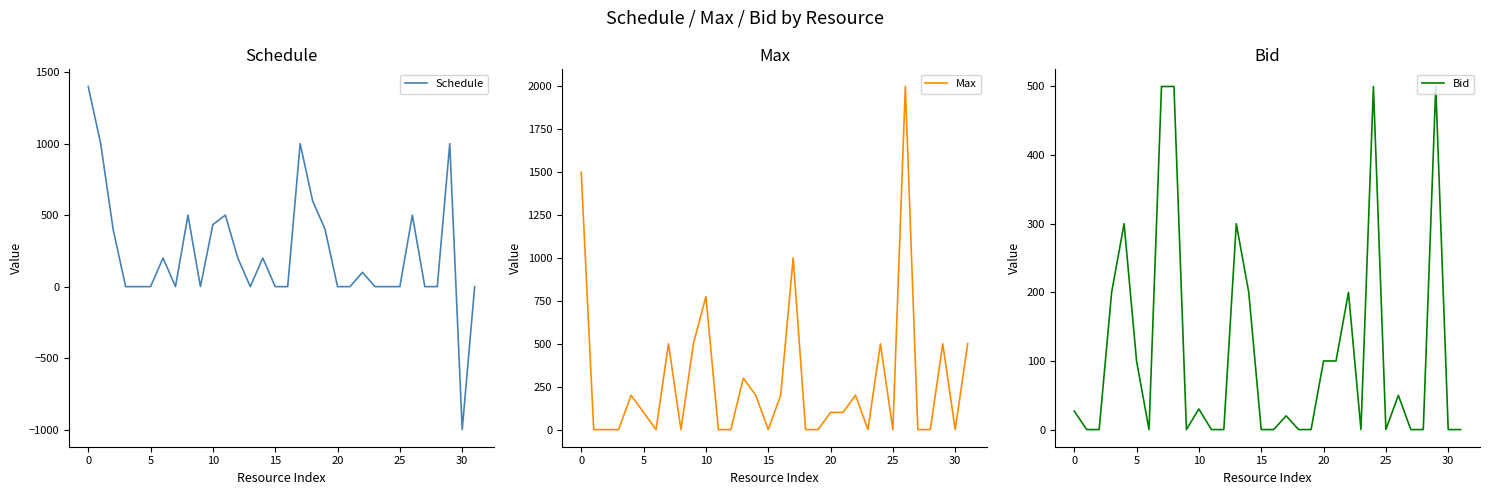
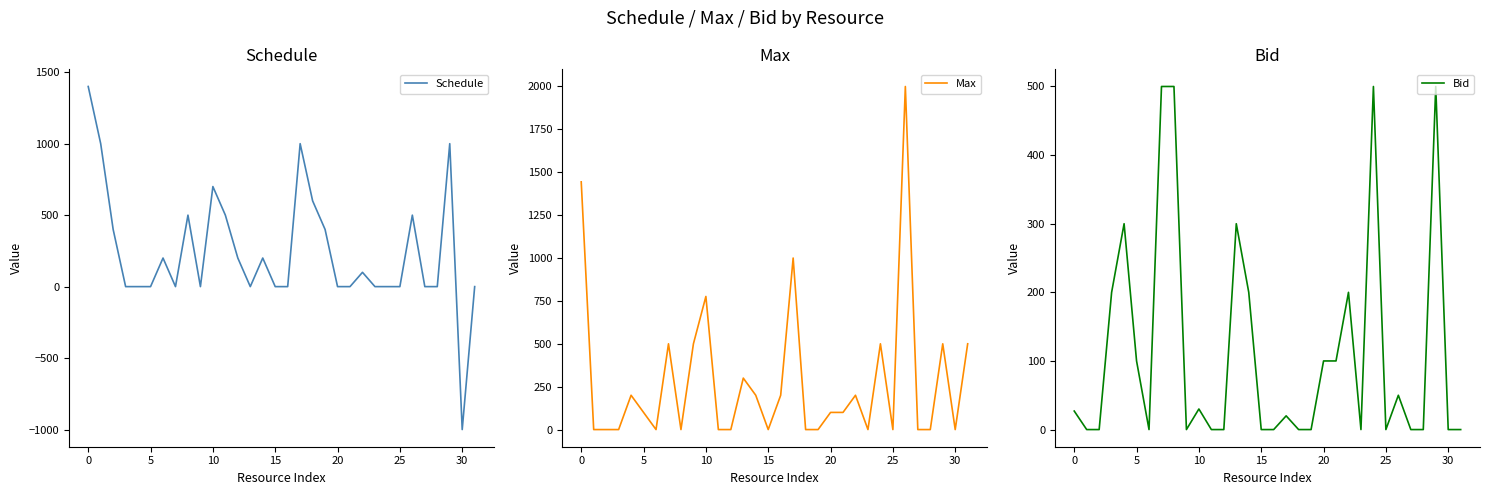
  {
    "Schedule": {
      "0": 1400,
      "5": 0,
-     "10": 430,
+     "10": 700,
      "15": 0,
      "20": 0,
      "25": 0,
      "30": -1000
    },
    "Max": {
-     "0": 1500,
+     "0": 1440,
      "5": 100,
      "10": 780,
      "15": 0,
      "20": 100,
      "25": 0,
      "30": 0
    },
    "Bid": {
      "0": 30,
      "5": 100,
      "10": 30,
      "15": 0,
      "20": 100,
      "25": 0,
      "30": 0
    }
  }
